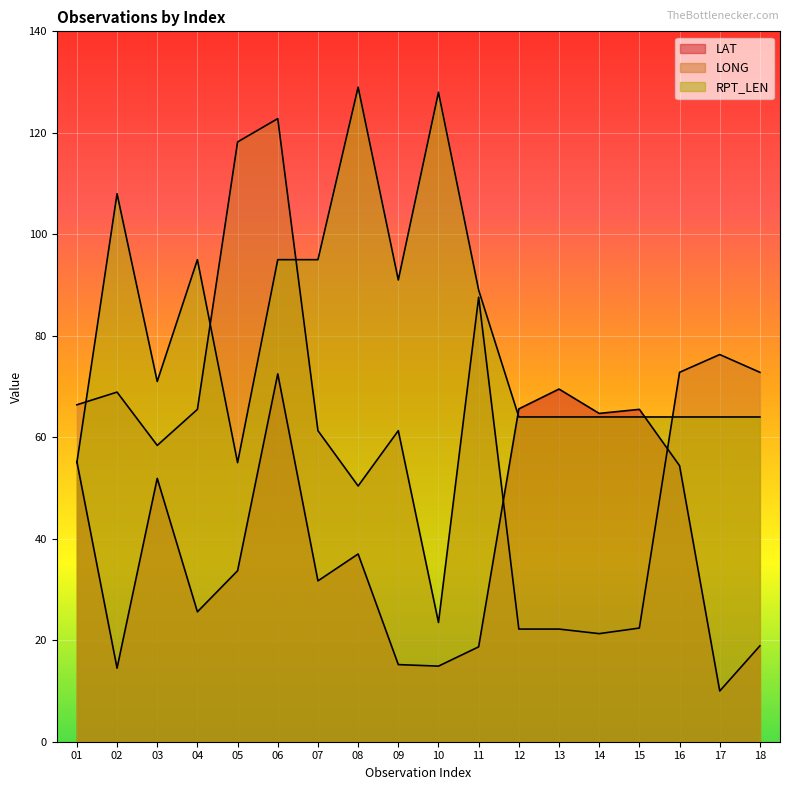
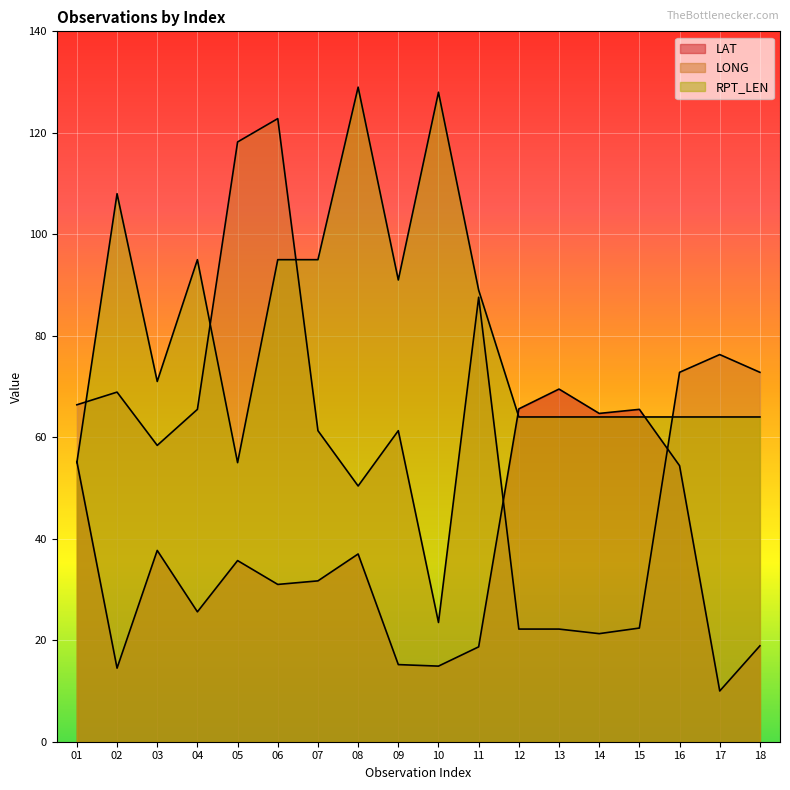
  {
    "LAT": {
      "02": 15,
-     "03": 52,
+     "03": 38,
      "04": 26,
-     "05": 34,
-     "06": 73,
+     "05": 36,
+     "06": 31,
      "07": 32,
      "08": 37,
      "09": 15,
      "10": 15,
      "11": 19,
      "12": 66,
      "13": 70,
      "14": 65,
      "15": 66,
      "16": 54,
      "17": 10,
      "18": 19
    }
  }
